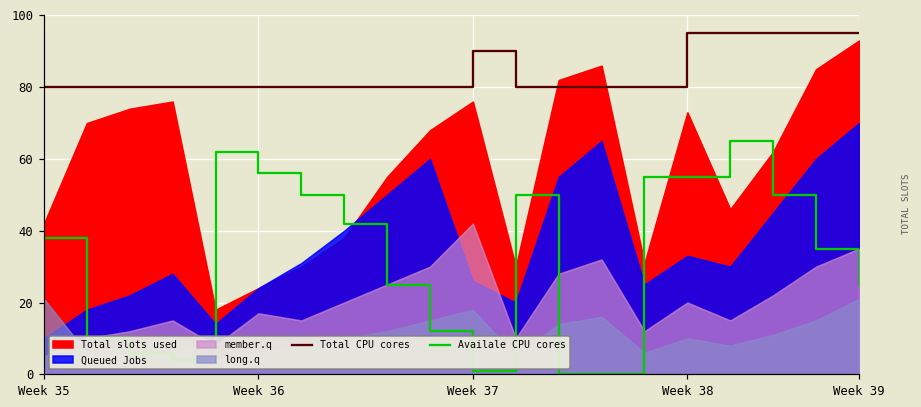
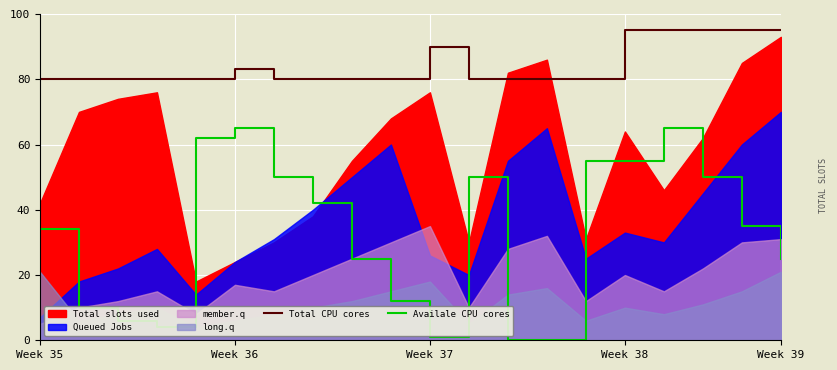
  {
    "Total CPU cores": {
      "Week 35": 80,
-     "Week 36": 80,
+     "Week 36": 83,
      "Week 37": 90,
      "Week 38": 95,
      "Week 39": 95
    },
    "Total slots used": {
      "Week 35": 42,
      "Week 37": 76,
-     "Week 38": 73,
+     "Week 38": 64,
      "Week 39": 93
    },
    "Availale CPU cores": {
-     "Week 35": 38,
-     "Week 36": 56,
+     "Week 35": 34,
+     "Week 36": 65,
      "Week 37": 1,
      "Week 38": 55,
      "Week 39": 25
    },
    "Queued Jobs": {
-     "Week 35": 10,
+     "Week 35": 7,
      "Week 37": 26,
      "Week 38": 33,
      "Week 39": 70
    },
    "member.q": {
      "Week 35": 5,
      "Week 36": 17,
-     "Week 37": 42,
+     "Week 37": 35,
      "Week 38": 20,
-     "Week 39": 35
+     "Week 39": 31
    },
    "long.q": {
      "Week 35": 21,
      "Week 37": 18,
      "Week 38": 10,
      "Week 39": 21
    }
  }
